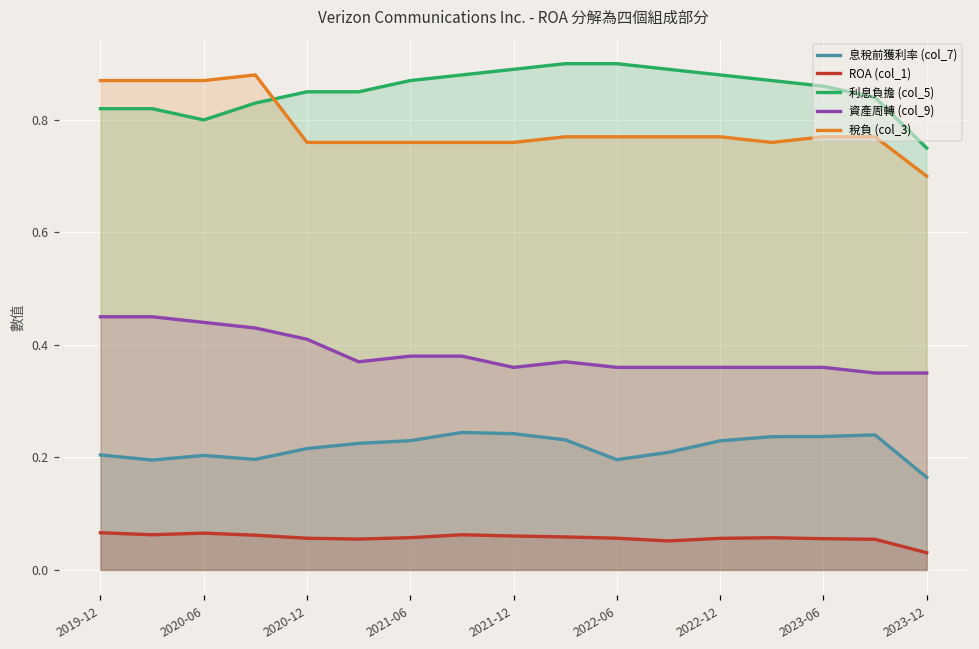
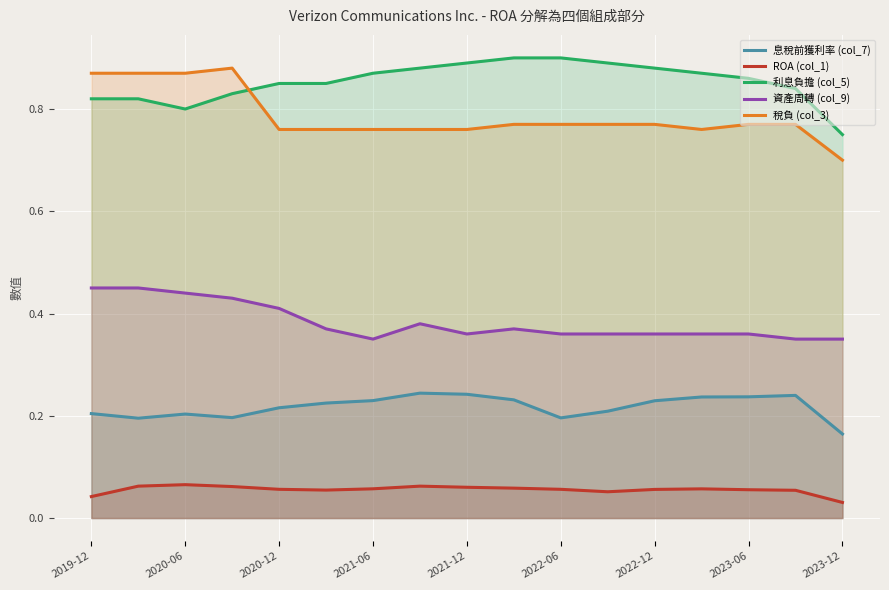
  {
    "息稅前獲利率 (col_7)": {
      "2019-12": 0.20,
      "2020-06": 0.20,
      "2020-12": 0.22,
      "2021-06": 0.23,
      "2021-12": 0.24,
      "2022-06": 0.20,
      "2022-12": 0.23,
      "2023-06": 0.24,
      "2023-12": 0.16
    },
    "ROA (col_1)": {
-     "2019-12": 0.07,
+     "2019-12": 0.04,
      "2020-06": 0.07,
      "2020-12": 0.06,
      "2021-06": 0.06,
      "2021-12": 0.06,
      "2022-06": 0.06,
      "2022-12": 0.06,
      "2023-06": 0.06,
      "2023-12": 0.03
    },
    "利息負擔 (col_5)": {
      "2019-12": 0.82,
      "2020-06": 0.80,
      "2020-12": 0.85,
      "2021-06": 0.87,
      "2021-12": 0.89,
      "2022-06": 0.90,
      "2022-12": 0.88,
      "2023-12": 0.75
    },
    "資產周轉 (col_9)": {
      "2019-12": 0.45,
      "2020-06": 0.44,
      "2020-12": 0.41,
-     "2021-06": 0.38,
+     "2021-06": 0.35,
      "2021-12": 0.36,
      "2022-06": 0.36,
      "2022-12": 0.36,
      "2023-06": 0.36,
      "2023-12": 0.35
    },
    "稅負 (col_3)": {
      "2019-12": 0.87,
      "2020-06": 0.87,
      "2020-12": 0.76,
      "2021-06": 0.76,
      "2021-12": 0.76,
      "2022-06": 0.77,
      "2022-12": 0.77,
      "2023-12": 0.70
    }
  }
